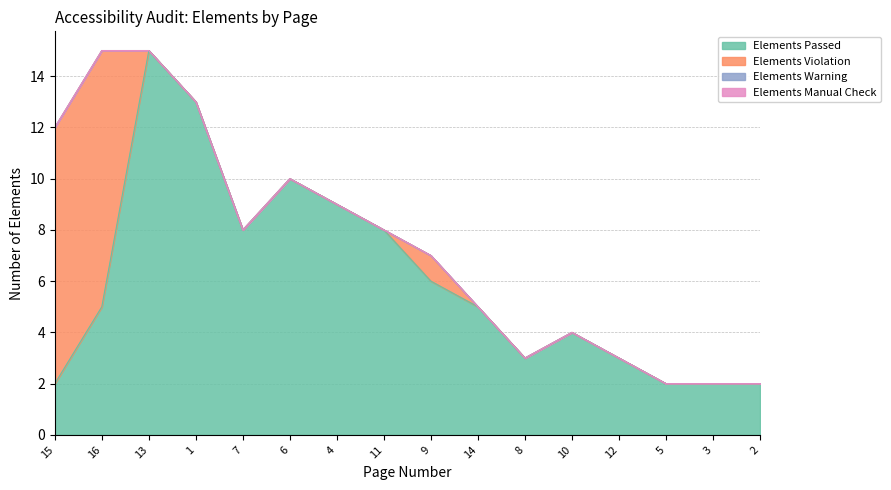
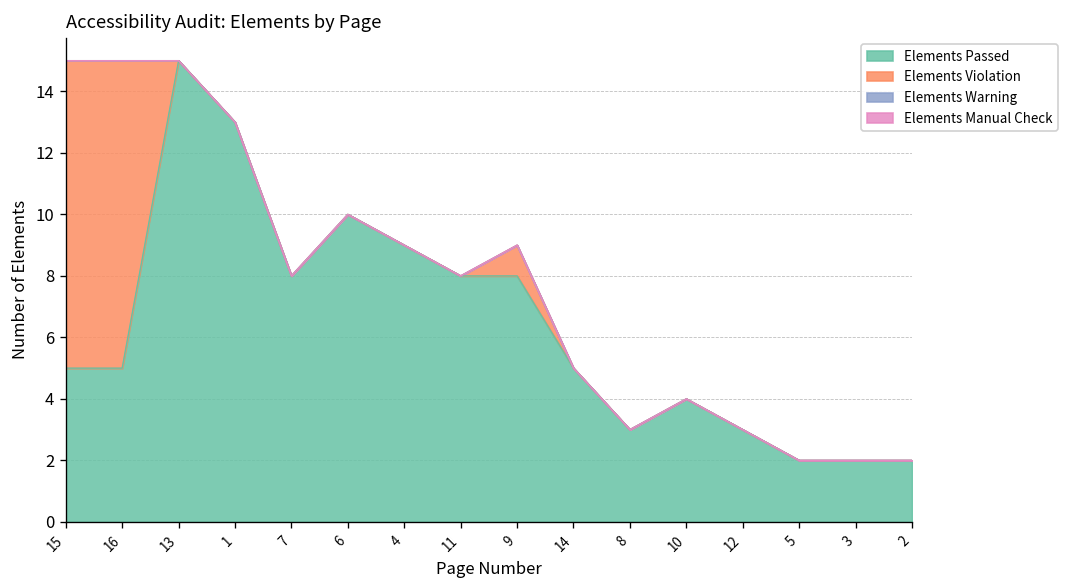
  {
    "Elements Passed": {
-     "15": 2,
+     "15": 5,
      "16": 5,
-     "9": 6
+     "9": 8
    },
    "Elements Manual Check": {
      "16": 15
    }
  }
